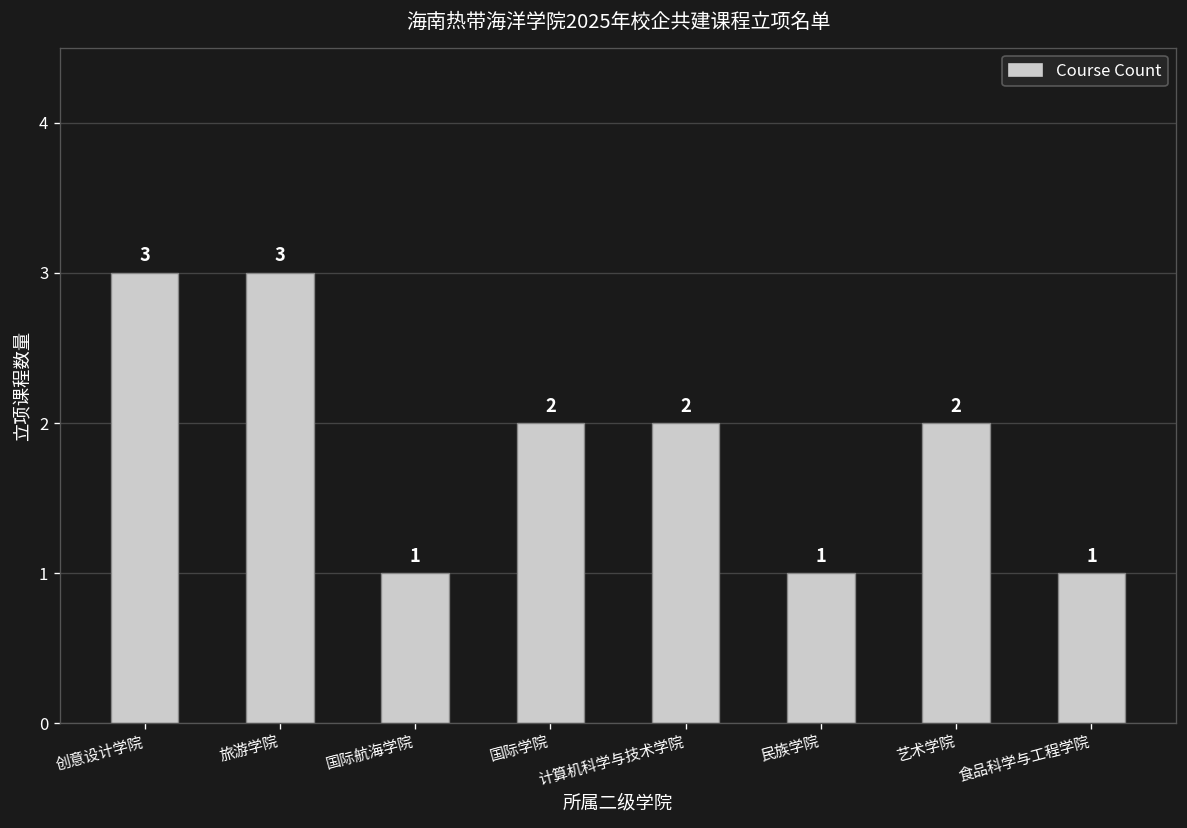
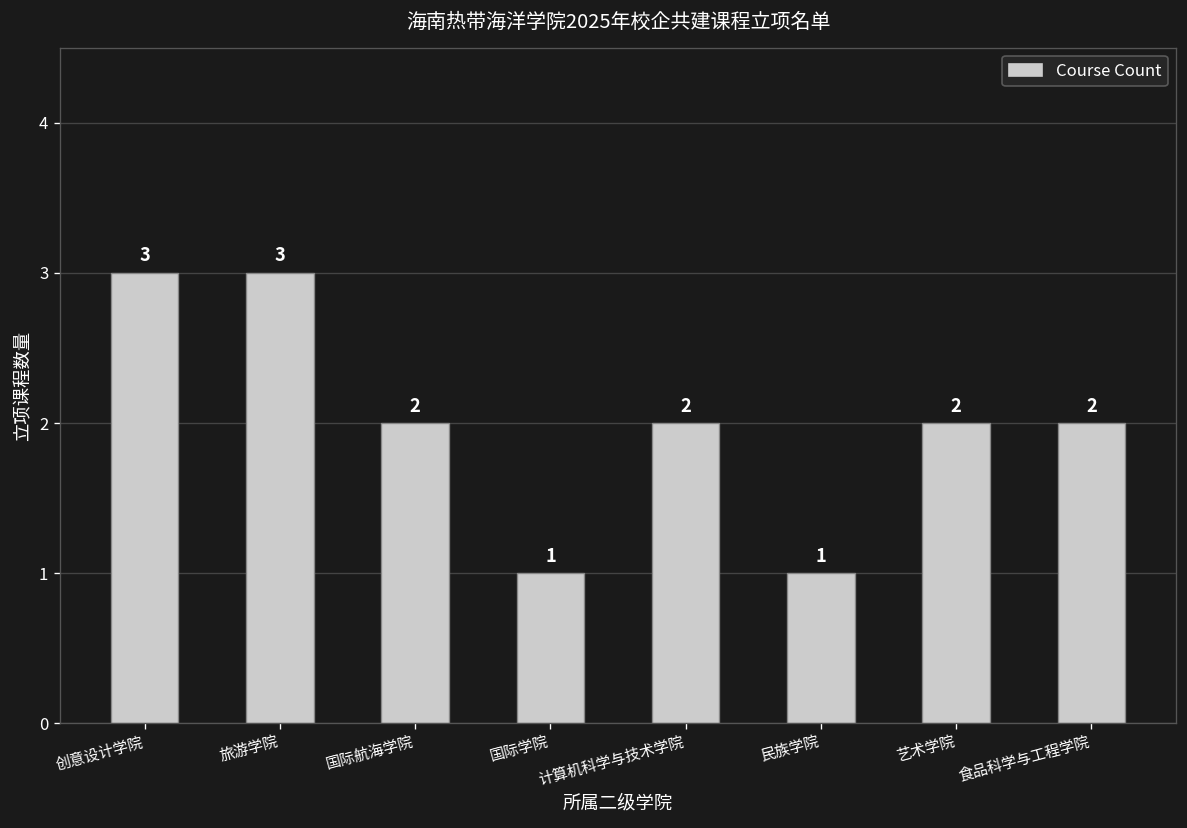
  {
    "创意设计学院": 3,
    "旅游学院": 3,
-   "国际航海学院": 1,
-   "国际学院": 2,
+   "国际航海学院": 2,
+   "国际学院": 1,
    "计算机科学与技术学院": 2,
    "民族学院": 1,
    "艺术学院": 2,
-   "食品科学与工程学院": 1
+   "食品科学与工程学院": 2
  }
